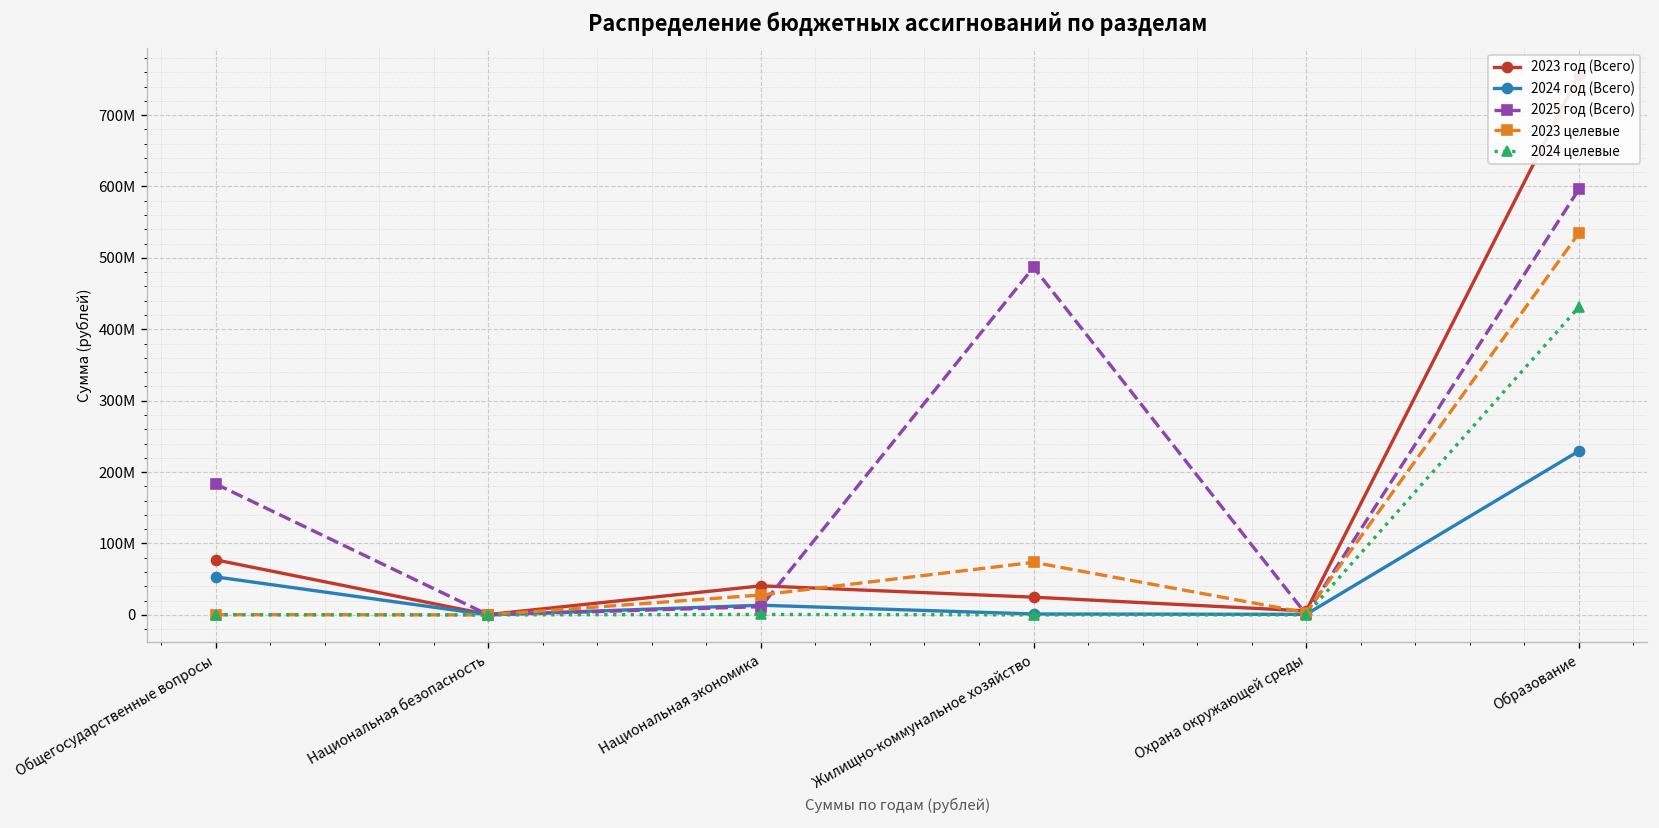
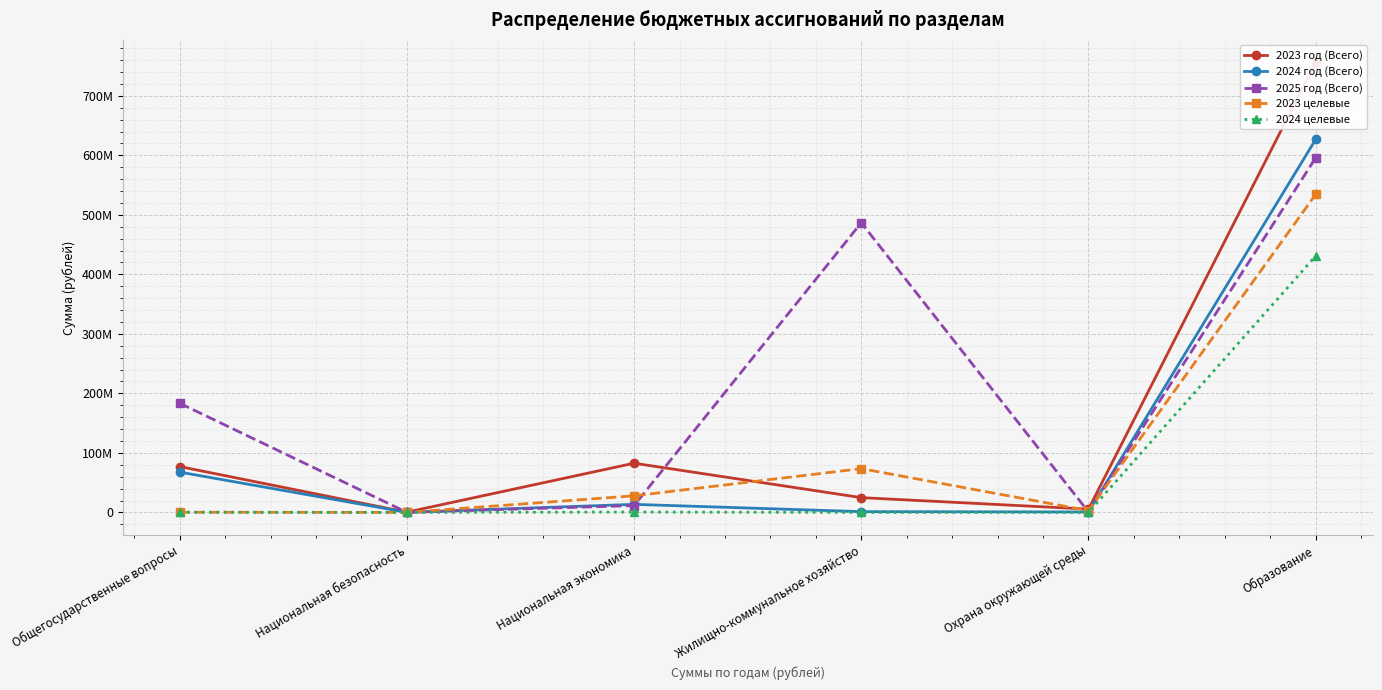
  {
    "2023 год (Всего)": {
      "Общегосударственные вопросы": 80000000,
-     "Национальная экономика": 40000000,
+     "Национальная экономика": 80000000,
      "Жилищно-коммунальное хозяйство": 20000000
    },
    "2024 год (Всего)": {
-     "Общегосударственные вопросы": 50000000,
-     "Образование": 230000000
+     "Общегосударственные вопросы": 70000000,
+     "Образование": 630000000
    },
    "2025 год (Всего)": {
      "Общегосударственные вопросы": 180000000,
      "Жилищно-коммунальное хозяйство": 490000000,
      "Образование": 600000000
    },
    "2023 целевые": {
      "Национальная экономика": 30000000,
      "Жилищно-коммунальное хозяйство": 70000000,
      "Образование": 530000000
    },
    "2024 целевые": {
      "Национальная экономика": 0,
      "Образование": 430000000
    }
  }
